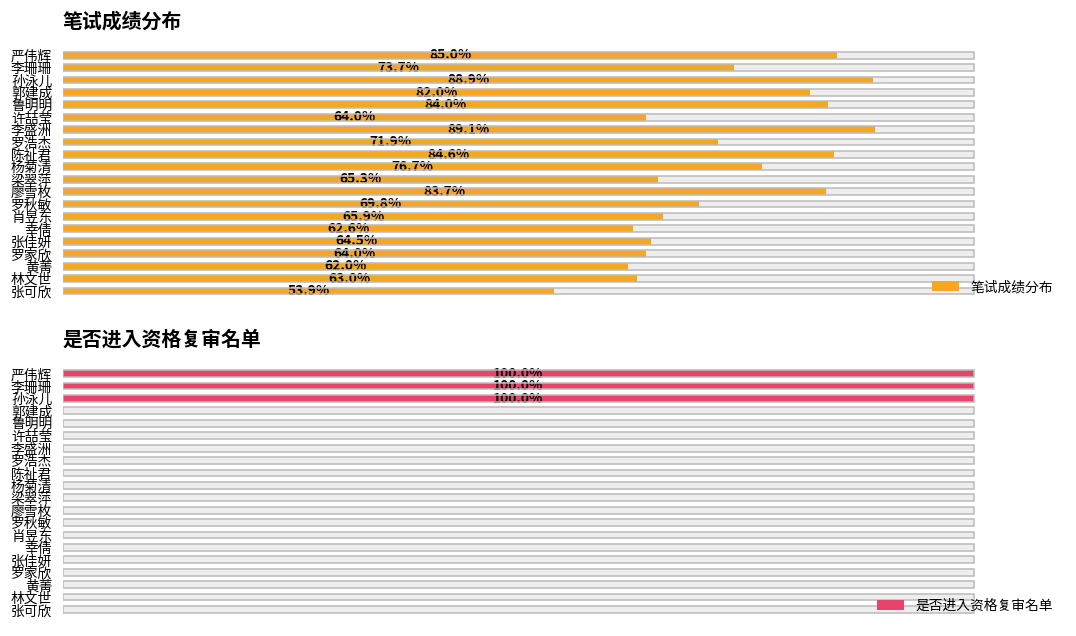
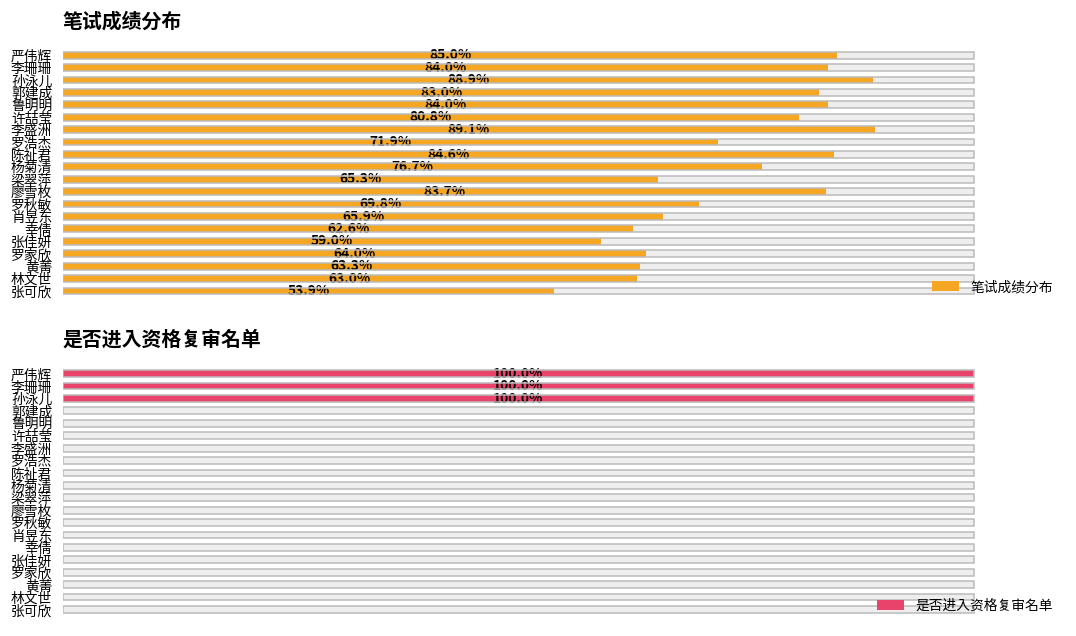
  {
    "笔试成绩分布": {
      "笔试成绩分布": {
-       "李珊珊": "73.7%",
-       "郭建成": "82.0%",
-       "许喆莹": "64.0%",
-       "张佳妍": "64.5%",
-       "黄菁": "62.0%"
+       "李珊珊": "84.0%",
+       "郭建成": "83.0%",
+       "许喆莹": "80.8%",
+       "张佳妍": "59.0%",
+       "黄菁": "63.3%"
      }
    },
    "是否进入资格复审名单": {
      "是否进入资格复审名单": {
        "严伟辉": "100.0%",
        "李珊珊": "100.0%",
        "孙泳儿": "100.0%"
      }
    }
  }
